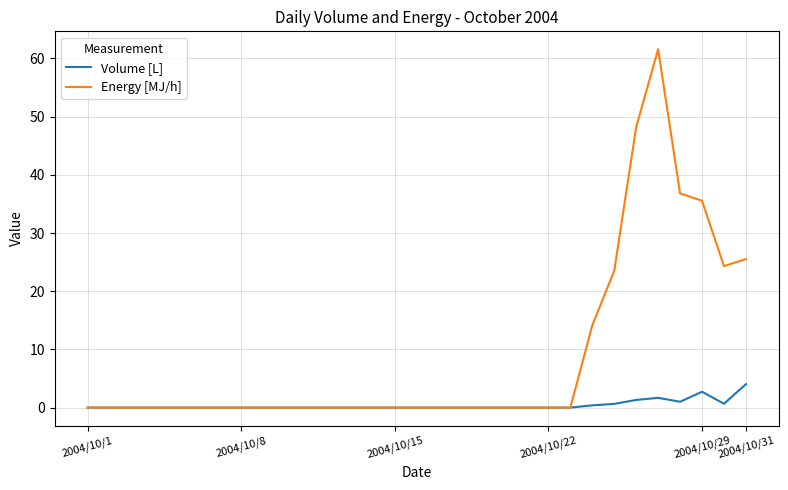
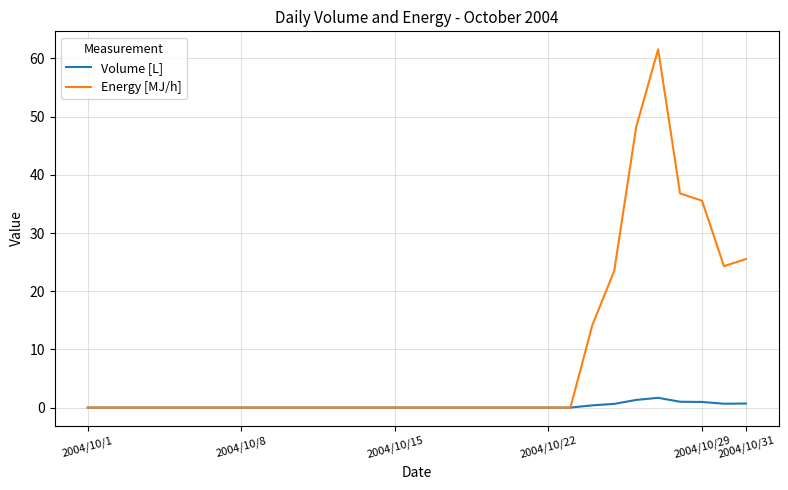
  {
    "Volume [L]": {
-     "2004/10/29": 3,
-     "2004/10/31": 4
+     "2004/10/29": 1,
+     "2004/10/31": 1
    },
    "Energy [MJ/h]": {
      "2004/10/29": 36,
      "2004/10/31": 26
    }
  }
